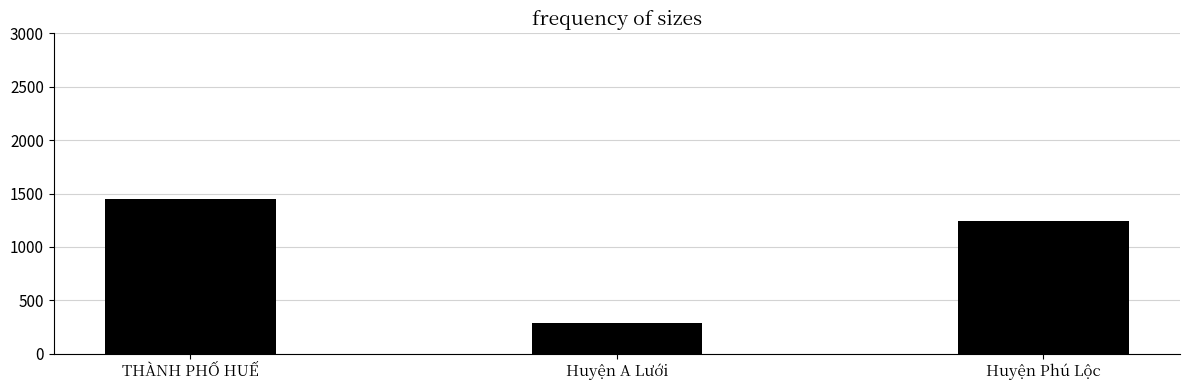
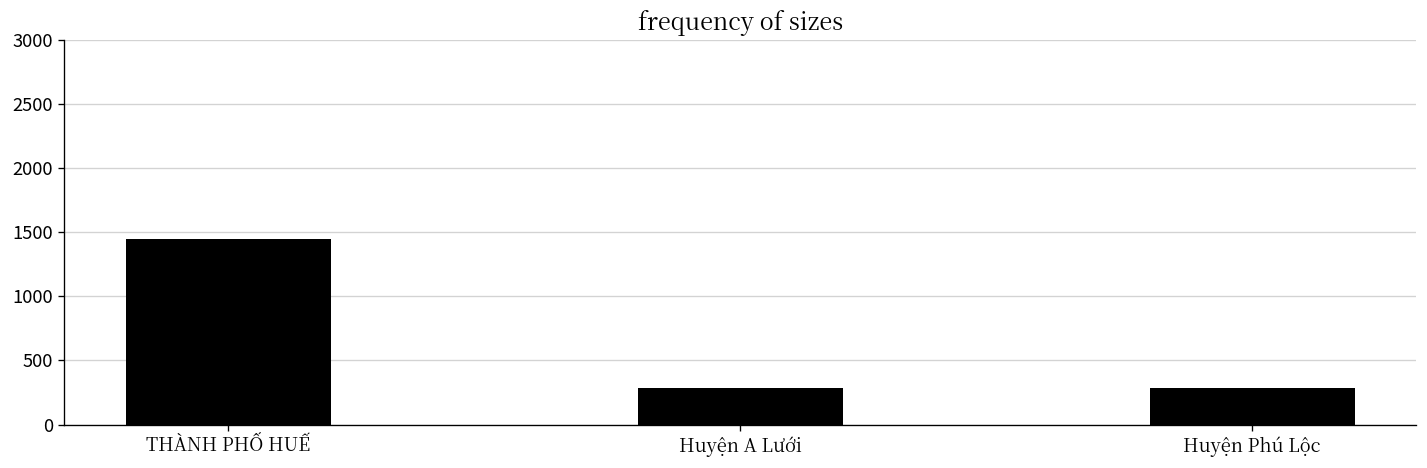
  {
    "THÀNH PHỐ HUẾ": 1450,
    "Huyện A Lưới": 280,
-   "Huyện Phú Lộc": 1240
+   "Huyện Phú Lộc": 290
  }
